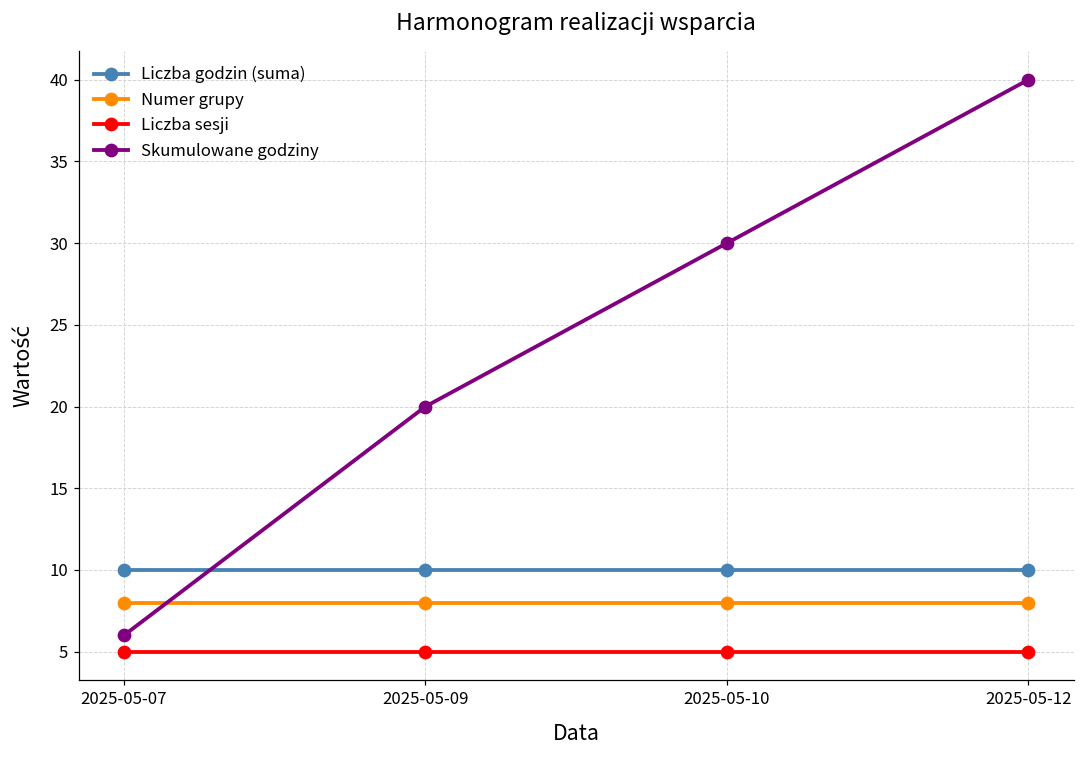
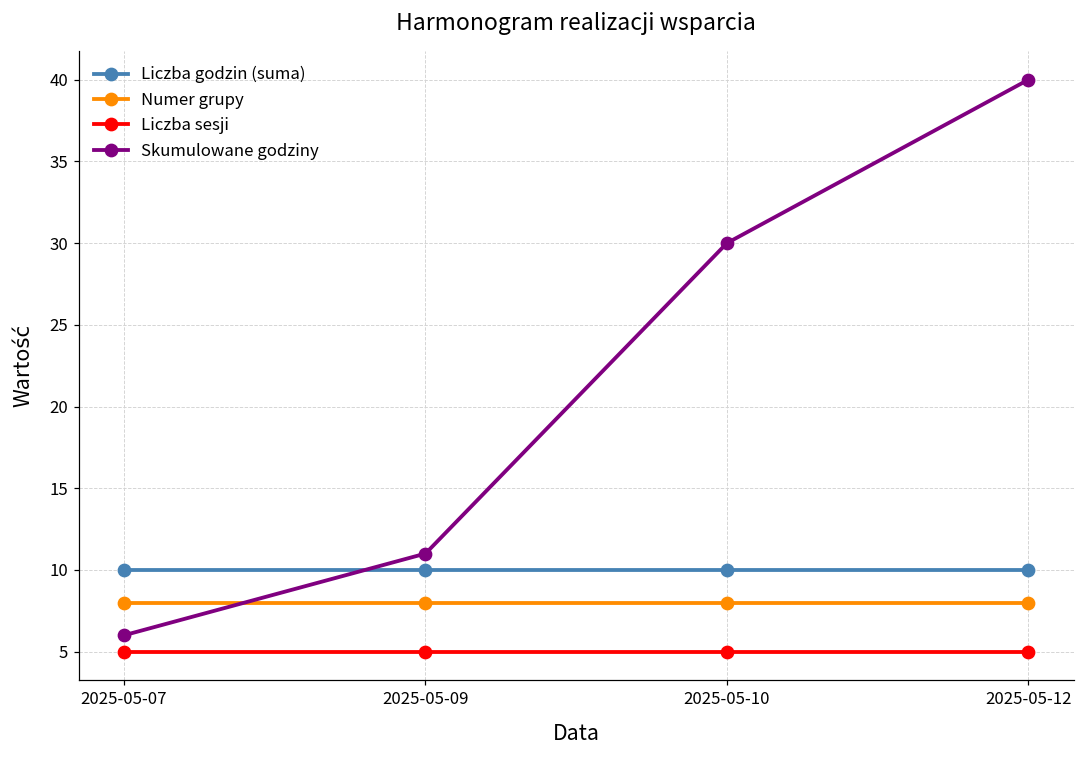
  {
    "Liczba godzin (suma)": {
      "2025-05-07": 10,
      "2025-05-09": 10,
      "2025-05-10": 10,
      "2025-05-12": 10
    },
    "Numer grupy": {
      "2025-05-07": 8,
      "2025-05-09": 8,
      "2025-05-10": 8,
      "2025-05-12": 8
    },
    "Liczba sesji": {
      "2025-05-07": 5,
      "2025-05-09": 5,
      "2025-05-10": 5,
      "2025-05-12": 5
    },
    "Skumulowane godziny": {
      "2025-05-07": 6,
-     "2025-05-09": 20,
+     "2025-05-09": 11,
      "2025-05-10": 30,
      "2025-05-12": 40
    }
  }
